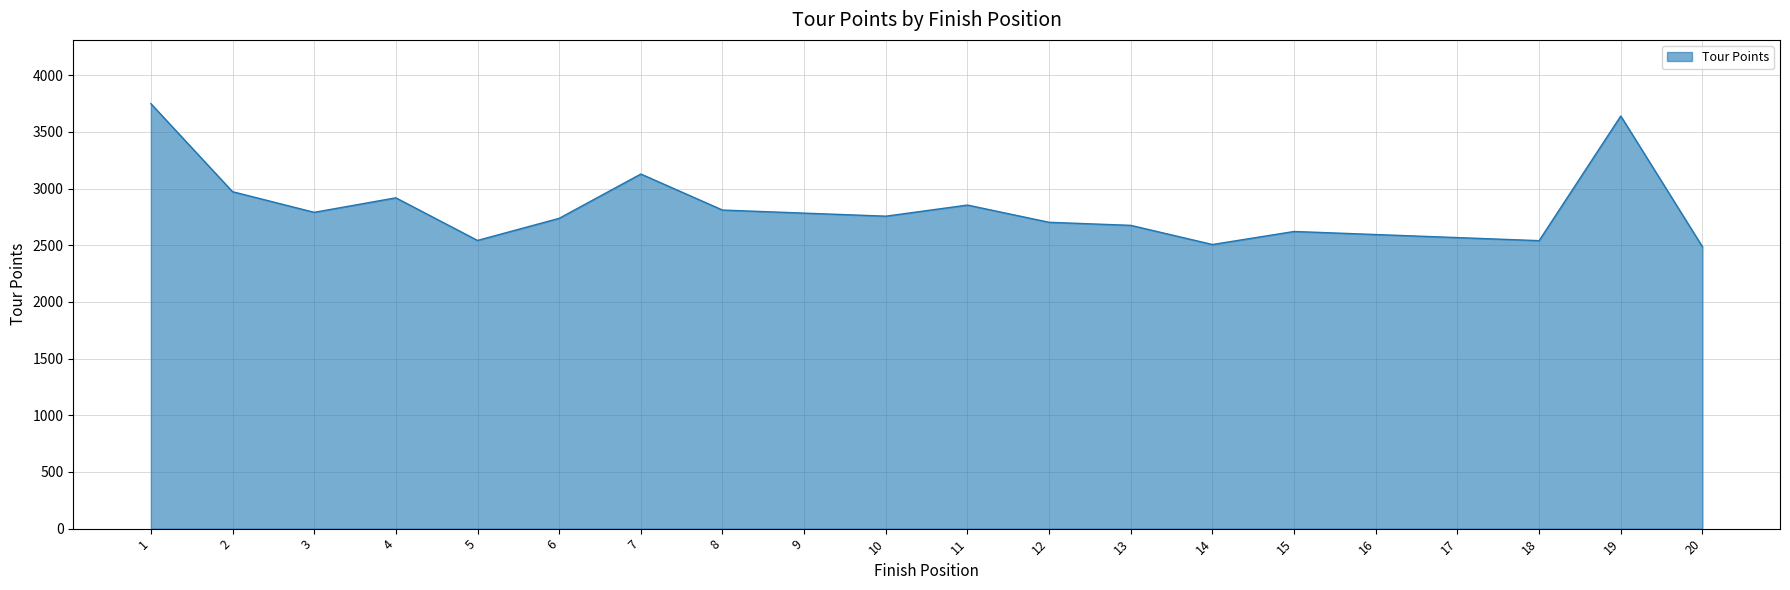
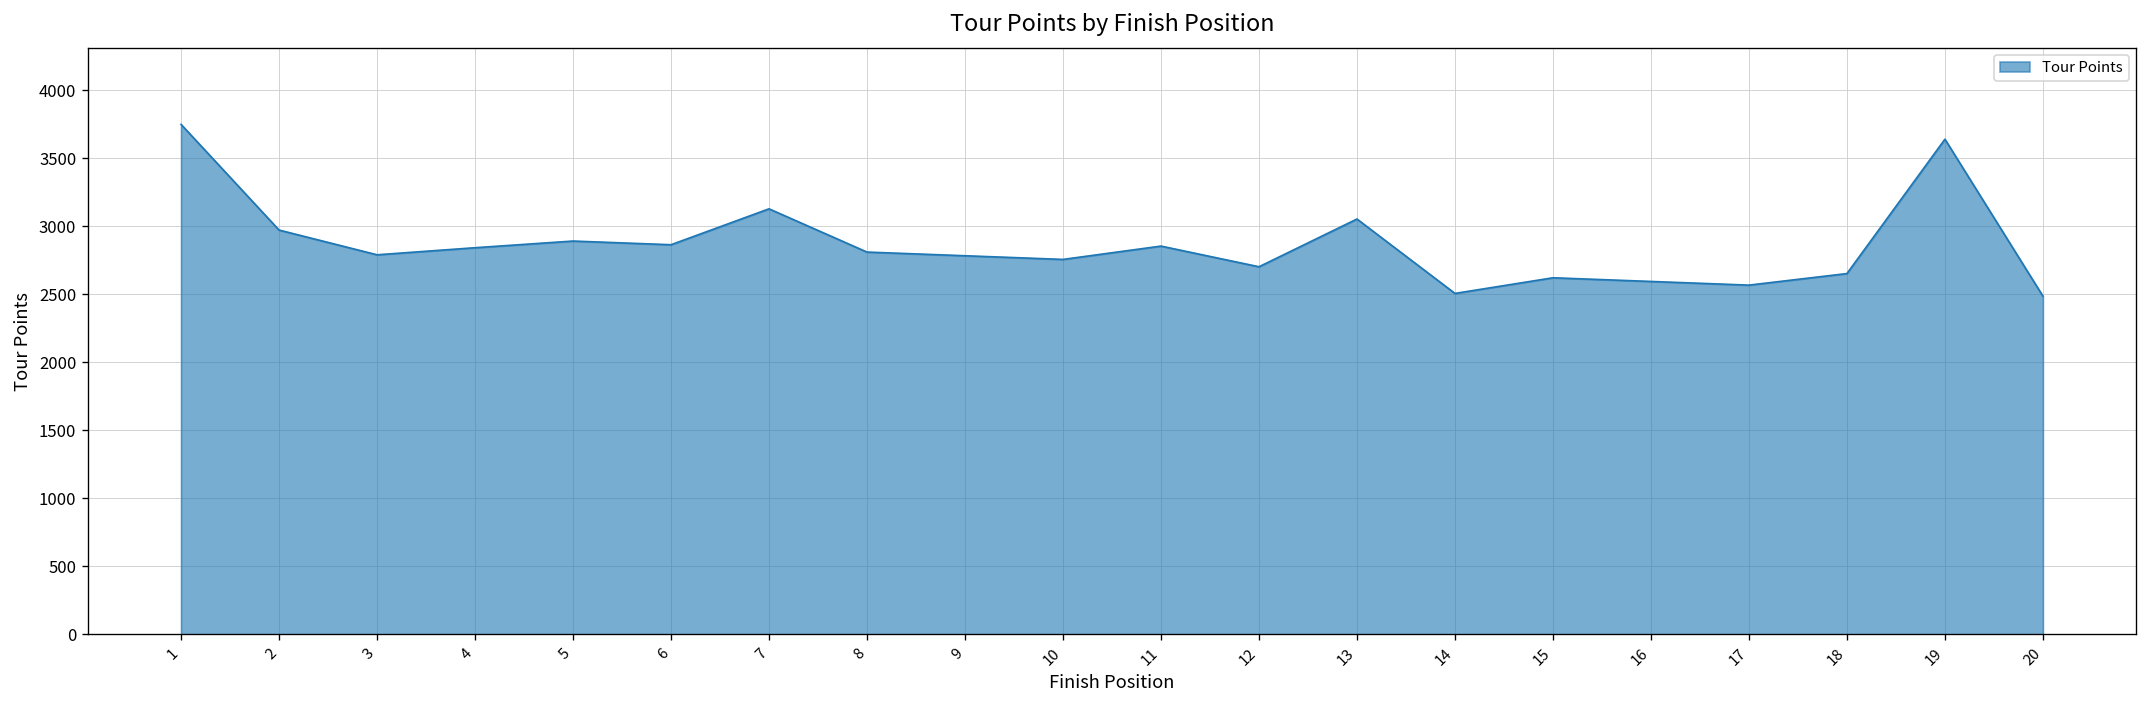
  {
    "1": 3750,
    "2": 2970,
    "3": 2790,
-   "4": 2920,
-   "5": 2540,
-   "6": 2740,
+   "4": 2840,
+   "5": 2890,
+   "6": 2870,
    "7": 3130,
    "8": 2810,
    "9": 2780,
    "10": 2760,
    "11": 2860,
    "12": 2700,
-   "13": 2680,
+   "13": 3050,
    "14": 2510,
    "15": 2620,
    "16": 2600,
    "17": 2570,
-   "18": 2540,
+   "18": 2650,
    "19": 3640,
    "20": 2490
  }
